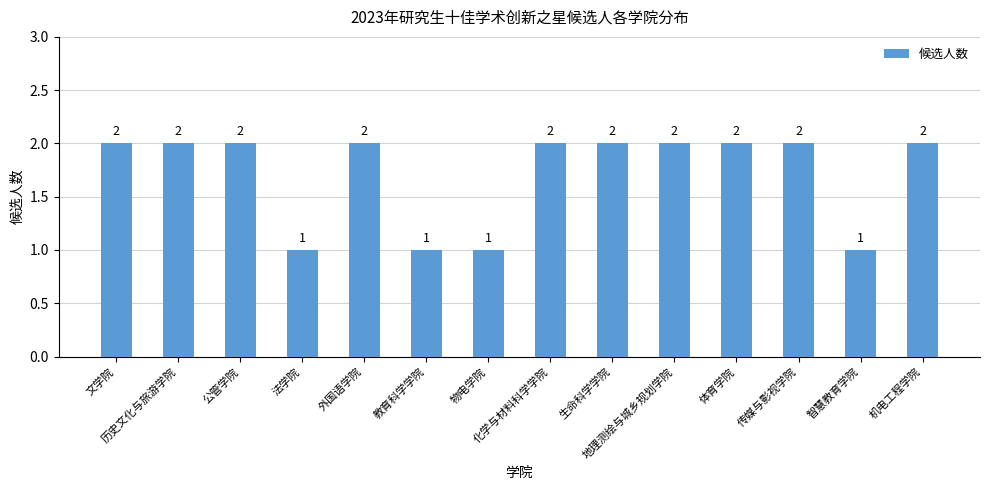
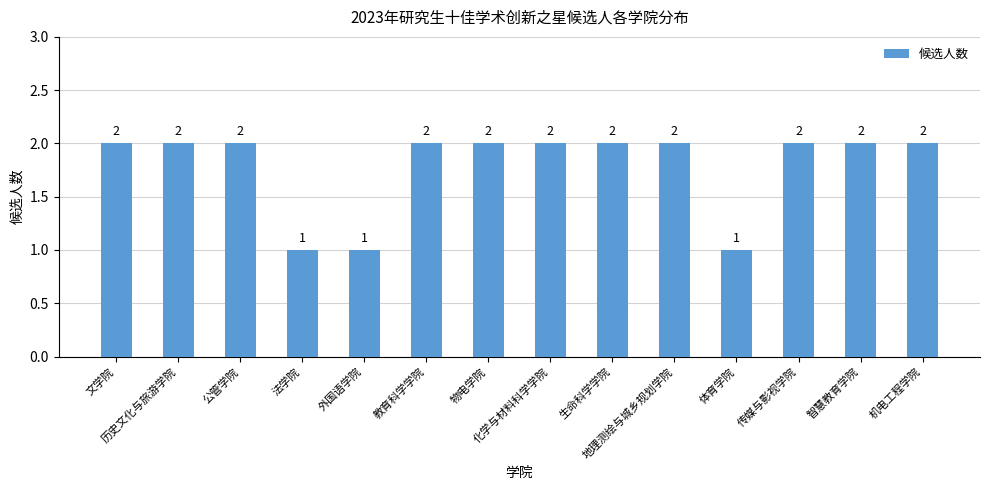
  {
    "文学院": 2,
    "历史文化与旅游学院": 2,
    "公管学院": 2,
    "法学院": 1,
-   "外国语学院": 2,
-   "教育科学学院": 1,
-   "物电学院": 1,
+   "外国语学院": 1,
+   "教育科学学院": 2,
+   "物电学院": 2,
    "化学与材料科学学院": 2,
    "生命科学学院": 2,
    "地理测绘与城乡规划学院": 2,
-   "体育学院": 2,
+   "体育学院": 1,
    "传媒与影视学院": 2,
-   "智慧教育学院": 1,
+   "智慧教育学院": 2,
    "机电工程学院": 2
  }
